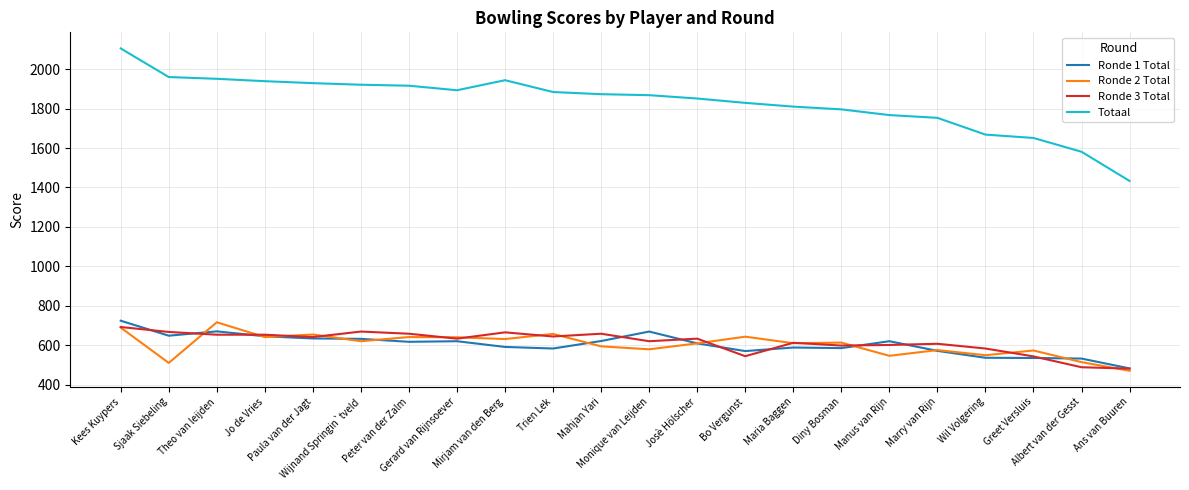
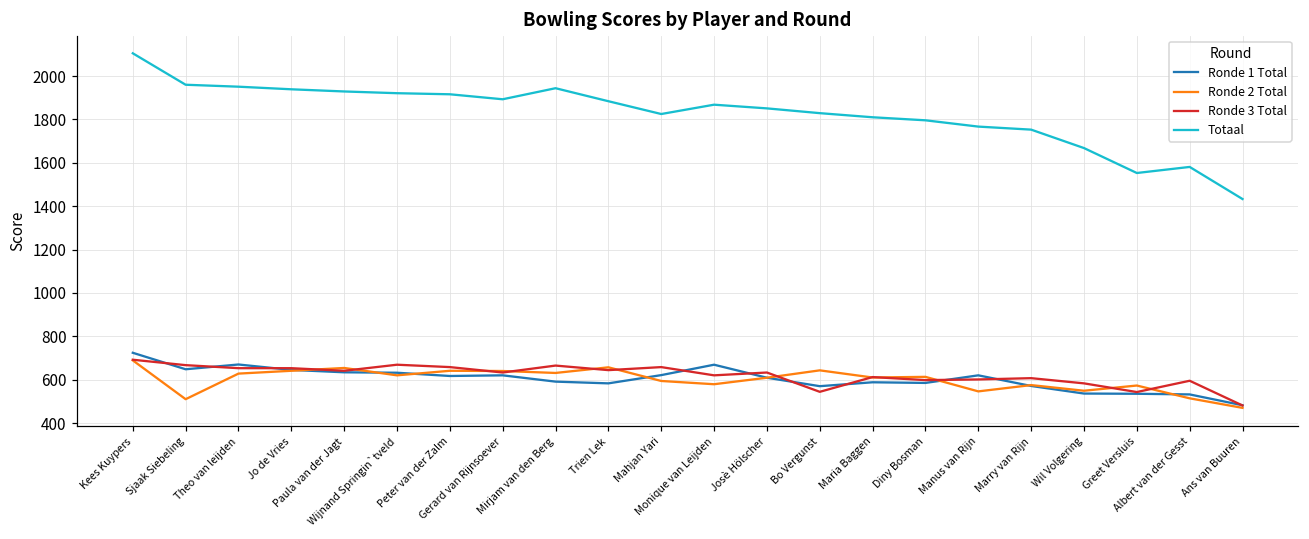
  {
    "Ronde 1 Total": {
      "Kees Kuypers": 720,
      "Sjaak Siebeling": 650,
      "Theo van leijden": 670,
      "Peter van der Zalm": 620,
      "Mirjam van den Berg": 590,
      "Trien Lek": 580,
      "Mahjan Yari": 620,
      "Monique van Leijden": 670,
      "Bo Vergunst": 570,
      "Maria Baggen": 590,
      "Manus van Rijn": 620,
      "Wil Volgering": 540,
      "Albert van der Gesst": 530
    },
    "Ronde 2 Total": {
      "Sjaak Siebeling": 510,
-     "Theo van leijden": 720,
+     "Theo van leijden": 630,
      "Paula van der Jagt": 650,
      "Peter van der Zalm": 640,
      "Mirjam van den Berg": 630,
      "Trien Lek": 660,
      "Mahjan Yari": 590,
      "Monique van Leijden": 580,
      "Bo Vergunst": 640,
      "Diny Bosman": 610,
      "Manus van Rijn": 550,
      "Wil Volgering": 550,
      "Greet Versluis": 570,
      "Albert van der Gesst": 510
    },
    "Ronde 3 Total": {
      "Sjaak Siebeling": 670,
      "Theo van leijden": 650,
      "Wijnand Springin`tveld": 670,
      "Peter van der Zalm": 660,
      "Mirjam van den Berg": 670,
      "Trien Lek": 640,
      "Mahjan Yari": 660,
      "Monique van Leijden": 620,
      "Josѐ Hӧlscher": 630,
      "Bo Vergunst": 540,
      "Manus van Rijn": 600,
      "Marry van Rijn": 610,
      "Wil Volgering": 580,
-     "Albert van der Gesst": 490
+     "Albert van der Gesst": 600
    },
    "Totaal": {
      "Kees Kuypers": 2110,
      "Sjaak Siebeling": 1960,
      "Theo van leijden": 1950,
      "Jo de Vries": 1940,
      "Paula van der Jagt": 1930,
      "Wijnand Springin`tveld": 1920,
      "Peter van der Zalm": 1920,
      "Gerard van Rijnsoever": 1890,
      "Mirjam van den Berg": 1940,
      "Trien Lek": 1880,
-     "Mahjan Yari": 1870,
+     "Mahjan Yari": 1830,
      "Monique van Leijden": 1870,
      "Josѐ Hӧlscher": 1850,
      "Bo Vergunst": 1830,
      "Maria Baggen": 1810,
      "Diny Bosman": 1800,
      "Manus van Rijn": 1770,
      "Marry van Rijn": 1750,
      "Wil Volgering": 1670,
-     "Greet Versluis": 1650,
+     "Greet Versluis": 1550,
      "Albert van der Gesst": 1580,
      "Ans van Buuren": 1430
    }
  }
